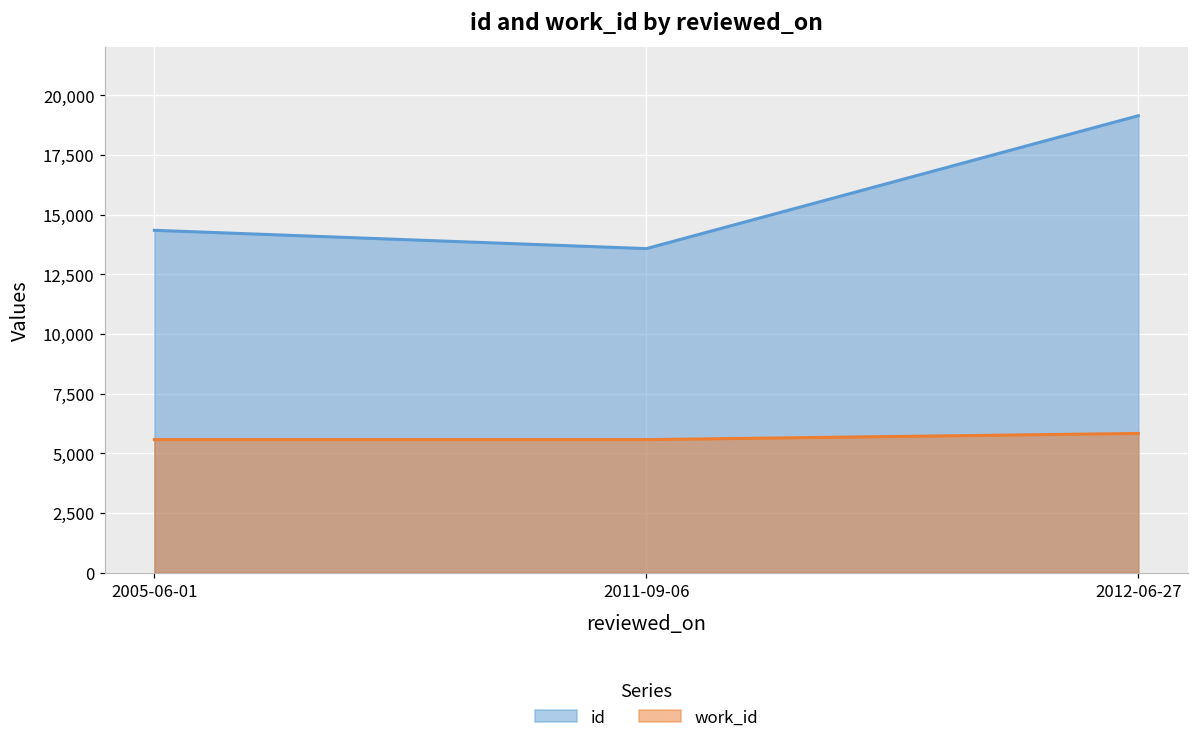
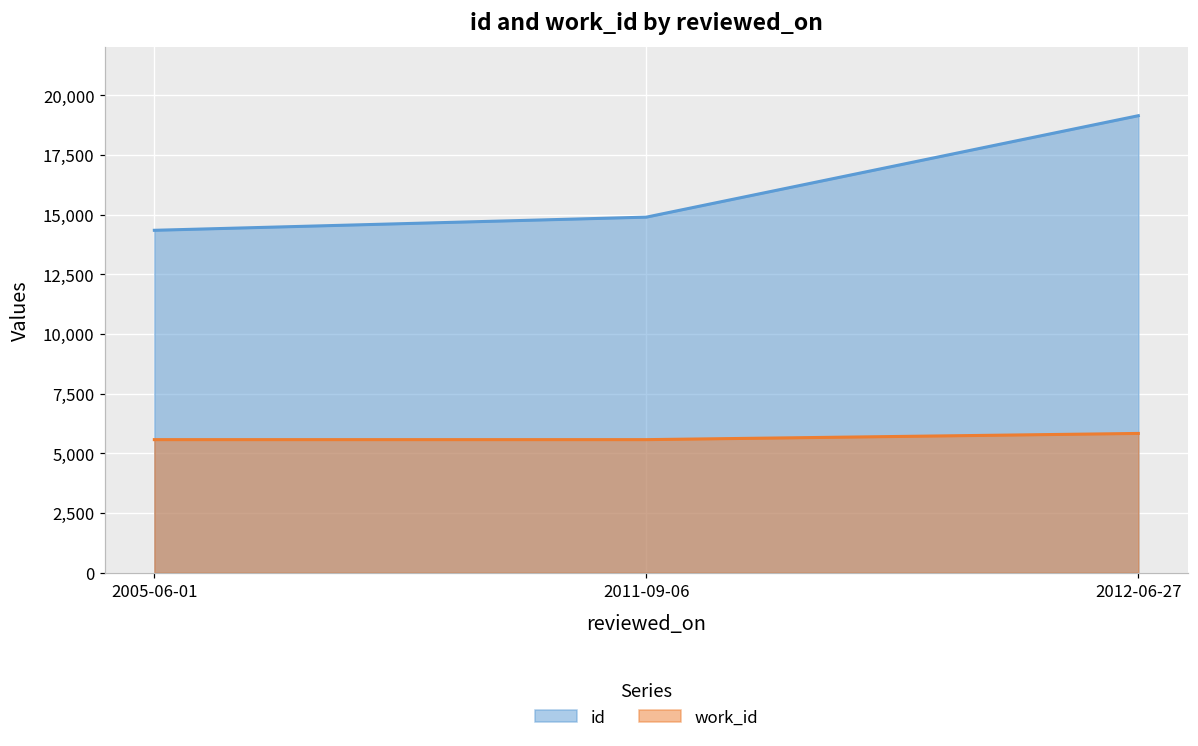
  {
    "id": {
      "2005-06-01": "14,300",
-     "2011-09-06": "13,600",
+     "2011-09-06": "14,900",
      "2012-06-27": "19,100"
    },
    "work_id": {
      "2005-06-01": "5,600",
      "2011-09-06": "5,600",
      "2012-06-27": "5,800"
    }
  }
